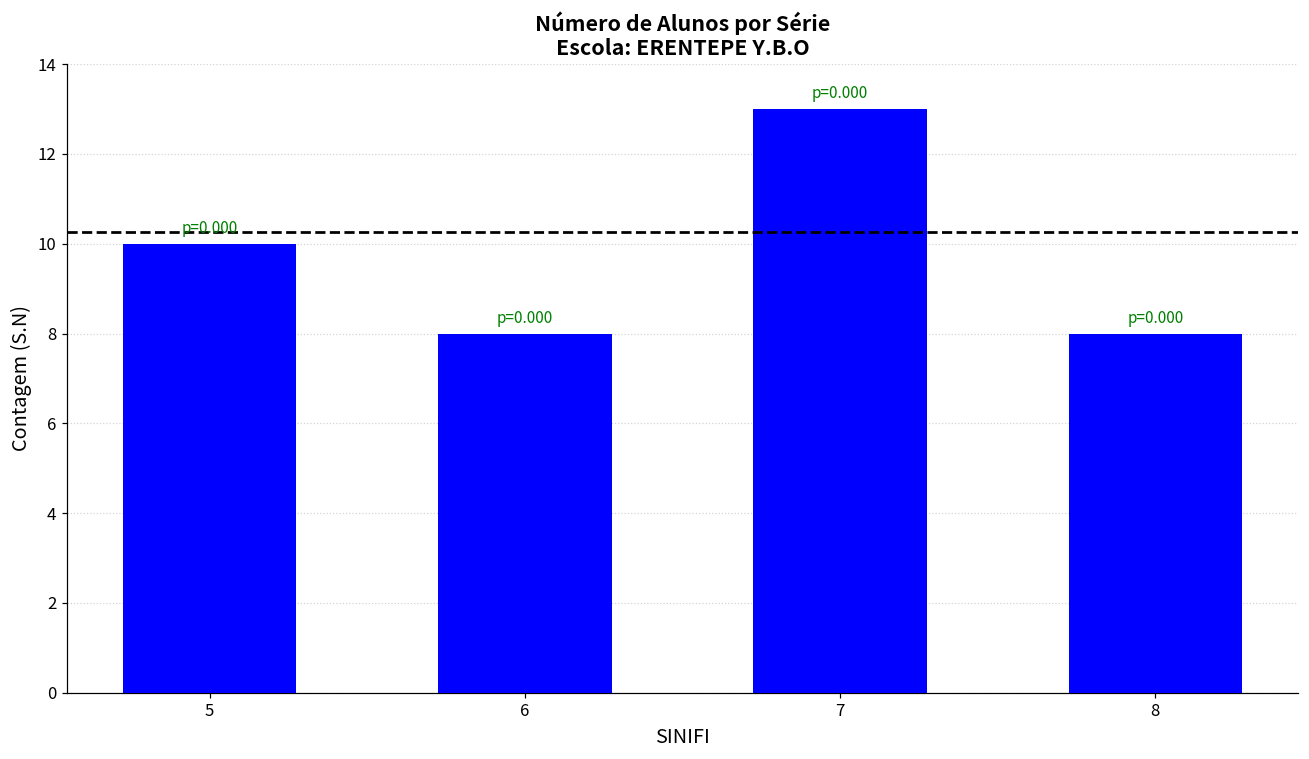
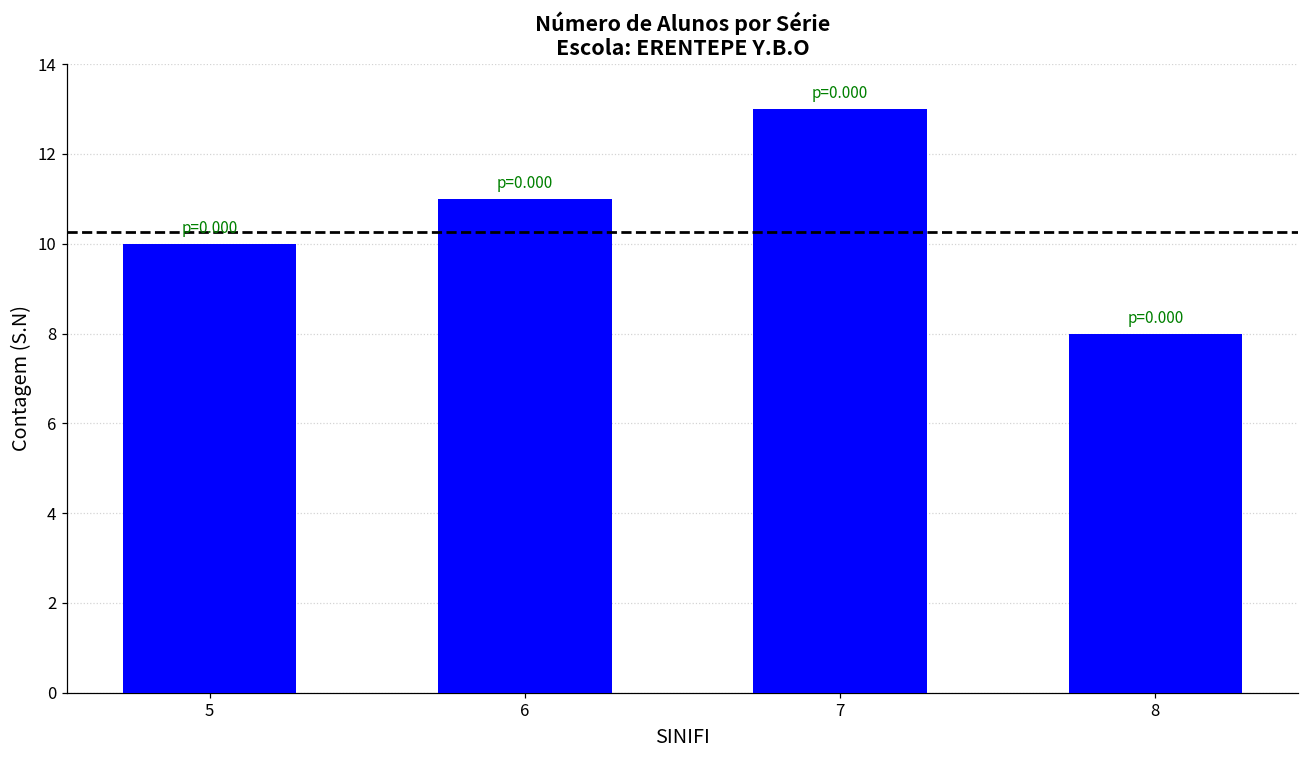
  {
-   "6": 8
+   "6": 11
  }
